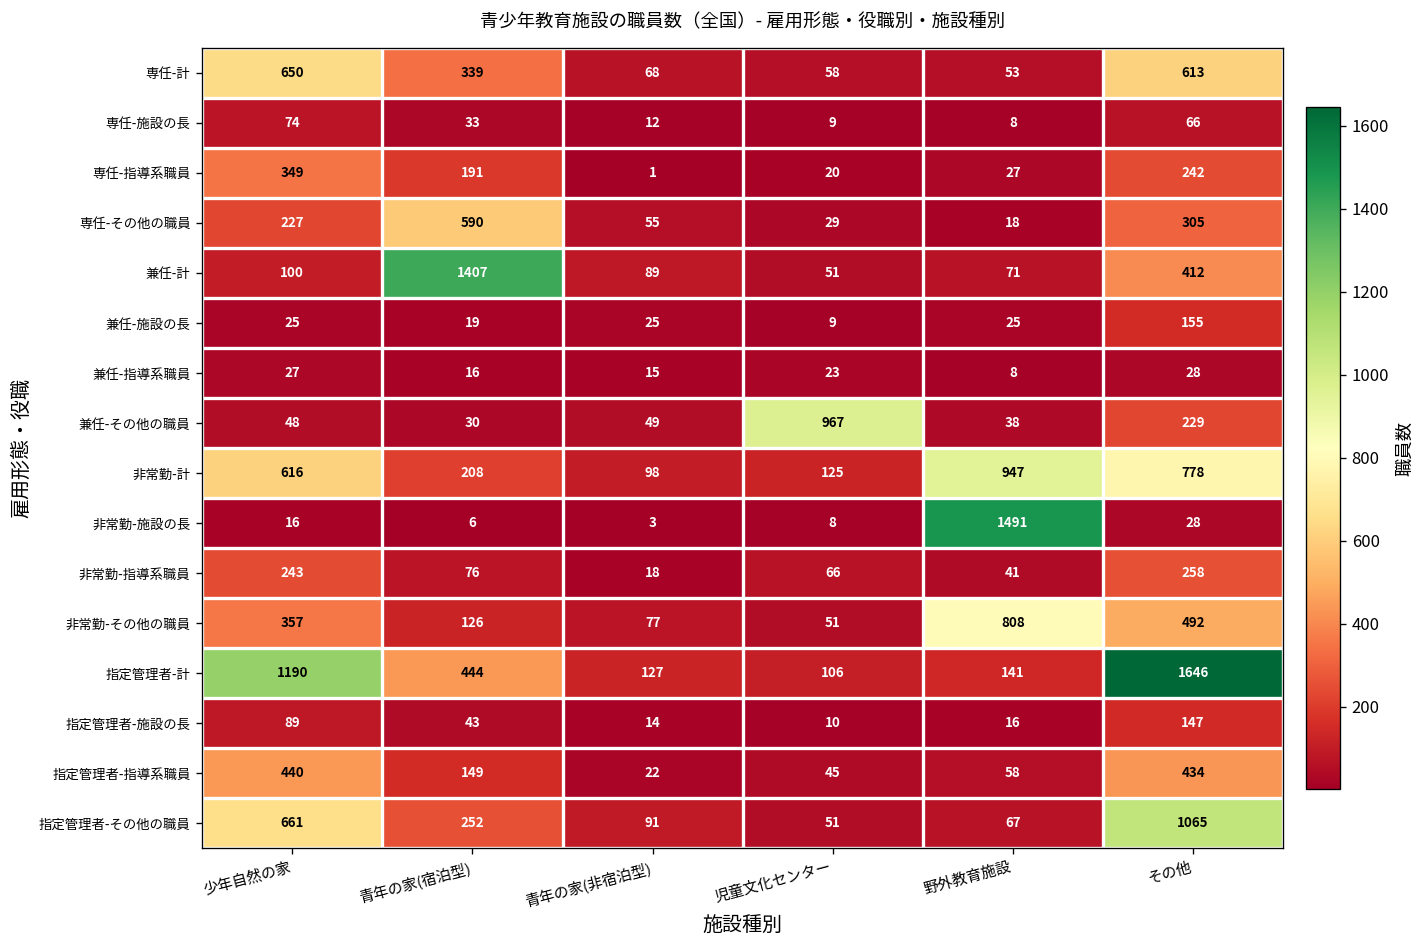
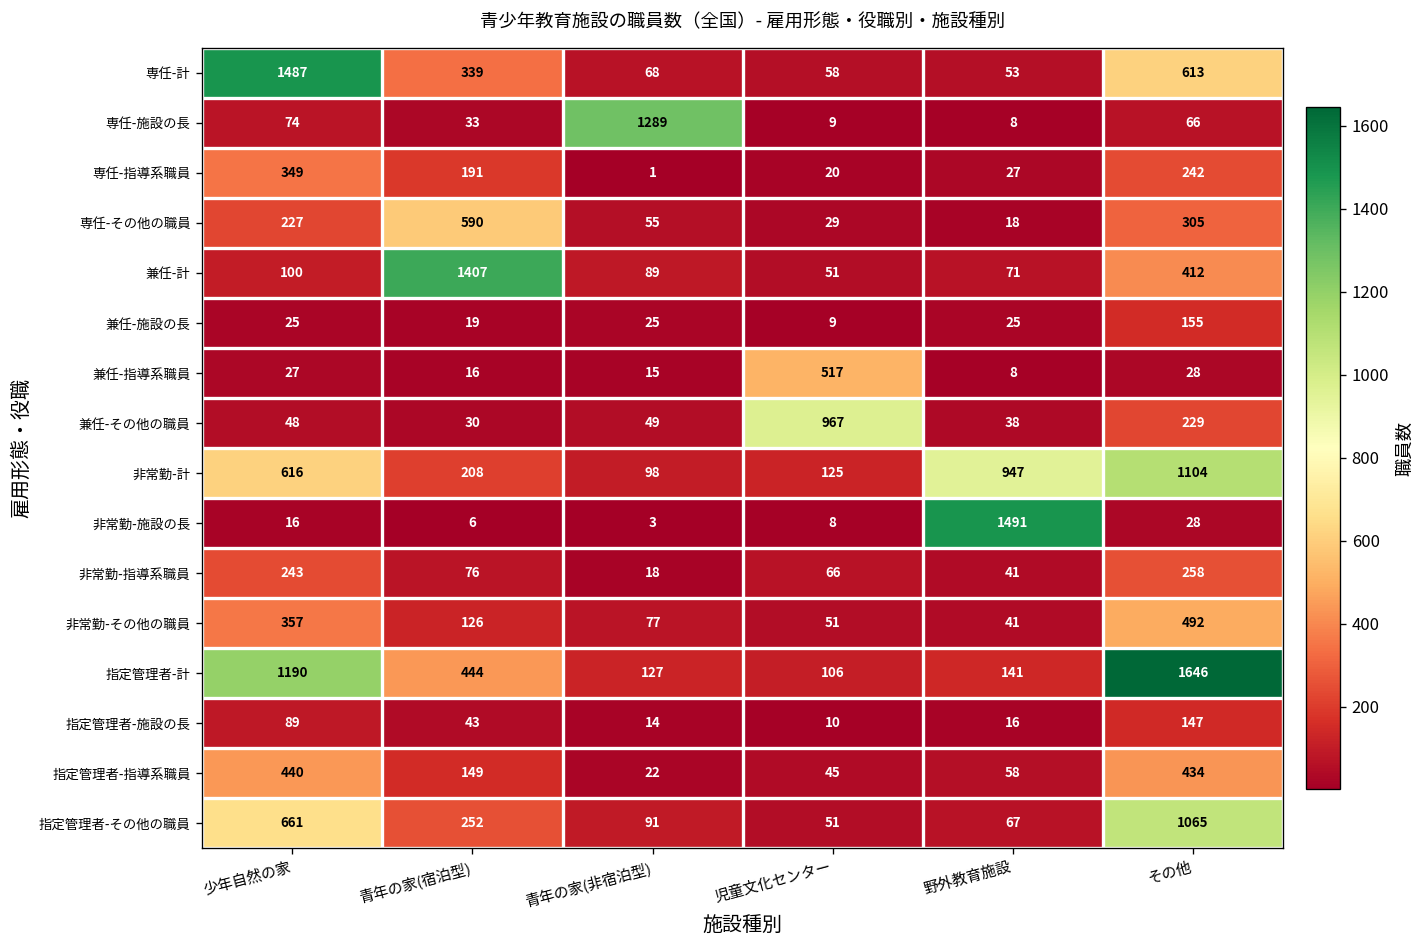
  {
    "専任-計": {
-     "少年自然の家": 650,
+     "少年自然の家": 1487,
      "青年の家(宿泊型)": 339,
      "青年の家(非宿泊型)": 68,
      "児童文化センター": 58,
      "野外教育施設": 53,
      "その他": 613
    },
    "専任-施設の長": {
      "少年自然の家": 74,
      "青年の家(宿泊型)": 33,
-     "青年の家(非宿泊型)": 12,
+     "青年の家(非宿泊型)": 1289,
      "児童文化センター": 9,
      "野外教育施設": 8,
      "その他": 66
    },
    "専任-指導系職員": {
      "少年自然の家": 349,
      "青年の家(宿泊型)": 191,
      "青年の家(非宿泊型)": 1,
      "児童文化センター": 20,
      "野外教育施設": 27,
      "その他": 242
    },
    "専任-その他の職員": {
      "少年自然の家": 227,
      "青年の家(宿泊型)": 590,
      "青年の家(非宿泊型)": 55,
      "児童文化センター": 29,
      "野外教育施設": 18,
      "その他": 305
    },
    "兼任-計": {
      "少年自然の家": 100,
      "青年の家(宿泊型)": 1407,
      "青年の家(非宿泊型)": 89,
      "児童文化センター": 51,
      "野外教育施設": 71,
      "その他": 412
    },
    "兼任-施設の長": {
      "少年自然の家": 25,
      "青年の家(宿泊型)": 19,
      "青年の家(非宿泊型)": 25,
      "児童文化センター": 9,
      "野外教育施設": 25,
      "その他": 155
    },
    "兼任-指導系職員": {
      "少年自然の家": 27,
      "青年の家(宿泊型)": 16,
      "青年の家(非宿泊型)": 15,
-     "児童文化センター": 23,
+     "児童文化センター": 517,
      "野外教育施設": 8,
      "その他": 28
    },
    "兼任-その他の職員": {
      "少年自然の家": 48,
      "青年の家(宿泊型)": 30,
      "青年の家(非宿泊型)": 49,
      "児童文化センター": 967,
      "野外教育施設": 38,
      "その他": 229
    },
    "非常勤-計": {
      "少年自然の家": 616,
      "青年の家(宿泊型)": 208,
      "青年の家(非宿泊型)": 98,
      "児童文化センター": 125,
      "野外教育施設": 947,
-     "その他": 778
+     "その他": 1104
    },
    "非常勤-施設の長": {
      "少年自然の家": 16,
      "青年の家(宿泊型)": 6,
      "青年の家(非宿泊型)": 3,
      "児童文化センター": 8,
      "野外教育施設": 1491,
      "その他": 28
    },
    "非常勤-指導系職員": {
      "少年自然の家": 243,
      "青年の家(宿泊型)": 76,
      "青年の家(非宿泊型)": 18,
      "児童文化センター": 66,
      "野外教育施設": 41,
      "その他": 258
    },
    "非常勤-その他の職員": {
      "少年自然の家": 357,
      "青年の家(宿泊型)": 126,
      "青年の家(非宿泊型)": 77,
      "児童文化センター": 51,
-     "野外教育施設": 808,
+     "野外教育施設": 41,
      "その他": 492
    },
    "指定管理者-計": {
      "少年自然の家": 1190,
      "青年の家(宿泊型)": 444,
      "青年の家(非宿泊型)": 127,
      "児童文化センター": 106,
      "野外教育施設": 141,
      "その他": 1646
    },
    "指定管理者-施設の長": {
      "少年自然の家": 89,
      "青年の家(宿泊型)": 43,
      "青年の家(非宿泊型)": 14,
      "児童文化センター": 10,
      "野外教育施設": 16,
      "その他": 147
    },
    "指定管理者-指導系職員": {
      "少年自然の家": 440,
      "青年の家(宿泊型)": 149,
      "青年の家(非宿泊型)": 22,
      "児童文化センター": 45,
      "野外教育施設": 58,
      "その他": 434
    },
    "指定管理者-その他の職員": {
      "少年自然の家": 661,
      "青年の家(宿泊型)": 252,
      "青年の家(非宿泊型)": 91,
      "児童文化センター": 51,
      "野外教育施設": 67,
      "その他": 1065
    }
  }
